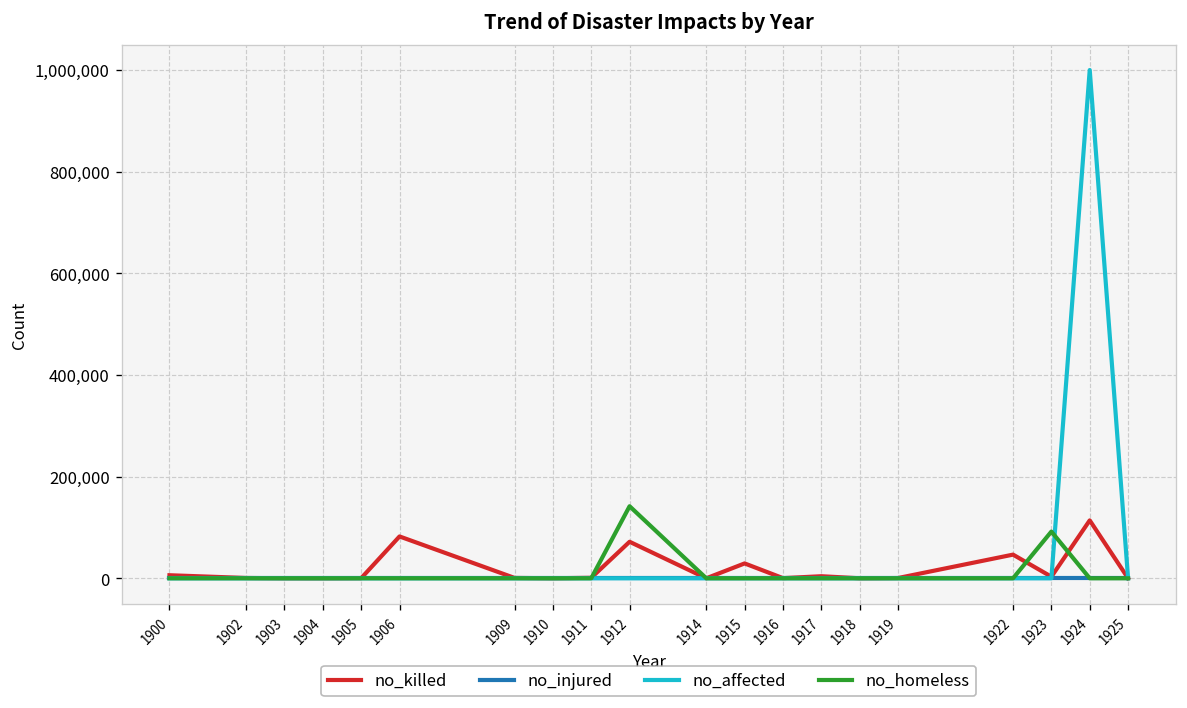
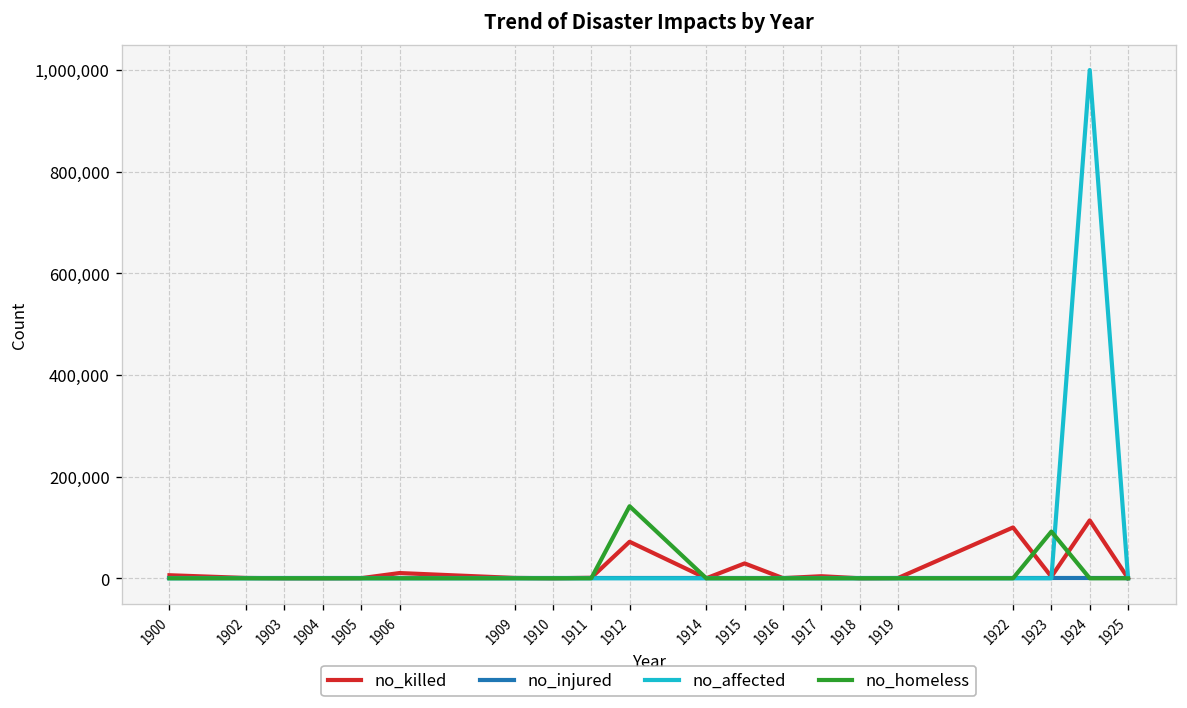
  {
    "no_killed": {
-     "1906": "80,000",
+     "1906": "10,000",
      "1912": "70,000",
      "1915": "30,000",
-     "1922": "50,000",
+     "1922": "100,000",
      "1924": "110,000"
    },
    "no_affected": {
      "1924": "1,000,000"
    },
    "no_homeless": {
      "1912": "140,000",
      "1923": "90,000"
    }
  }
